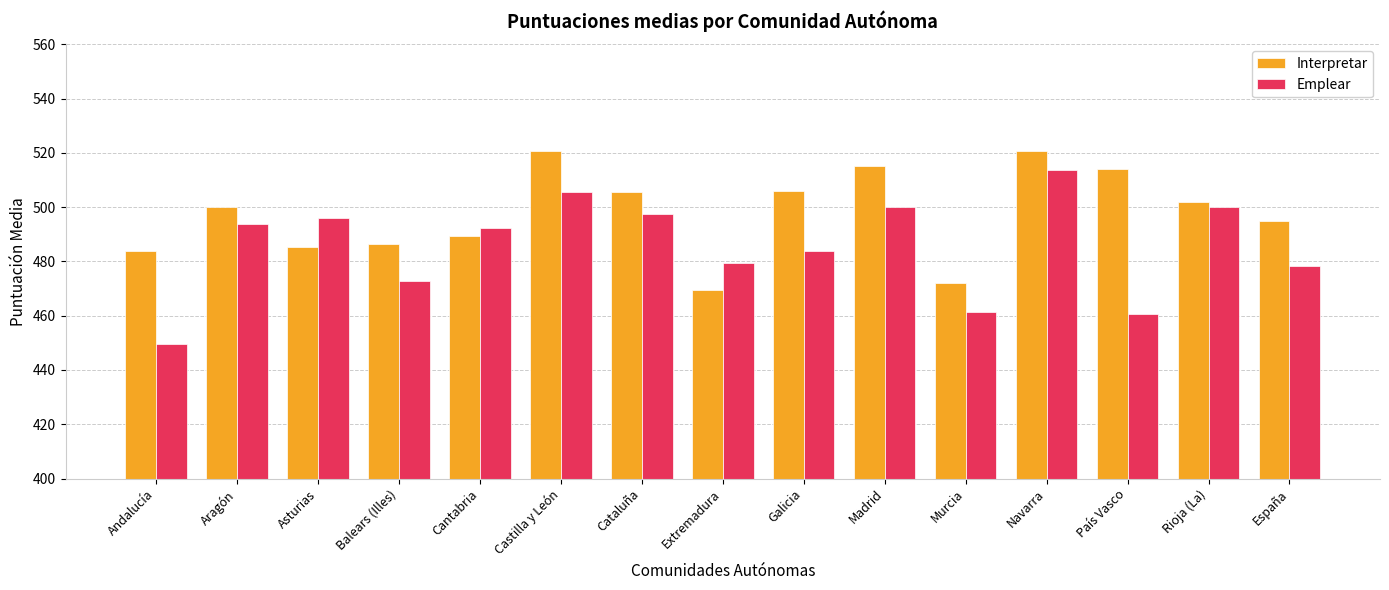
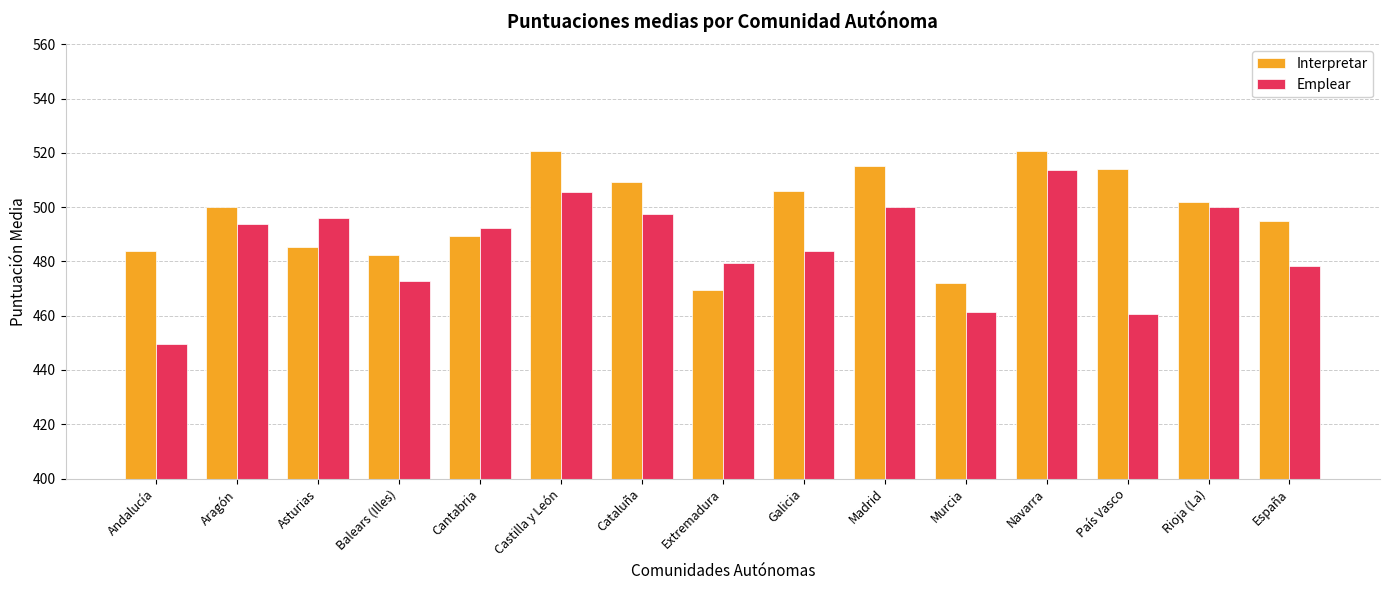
  {
    "Interpretar": {
      "Andalucía": 484,
      "Aragón": 500,
      "Asturias": 485,
-     "Balears (Illes)": 486,
+     "Balears (Illes)": 482,
      "Cantabria": 489,
      "Castilla y León": 521,
-     "Cataluña": 506,
+     "Cataluña": 509,
      "Extremadura": 470,
      "Galicia": 506,
      "Madrid": 515,
      "Murcia": 472,
      "Navarra": 521,
      "País Vasco": 514,
      "Rioja (La)": 502,
      "España": 495
    },
    "Emplear": {
      "Andalucía": 450,
      "Aragón": 494,
      "Asturias": 496,
      "Balears (Illes)": 473,
      "Cantabria": 492,
      "Castilla y León": 506,
      "Cataluña": 497,
      "Extremadura": 479,
      "Galicia": 484,
      "Madrid": 500,
      "Murcia": 461,
      "Navarra": 514,
      "País Vasco": 461,
      "Rioja (La)": 500,
      "España": 478
    }
  }
